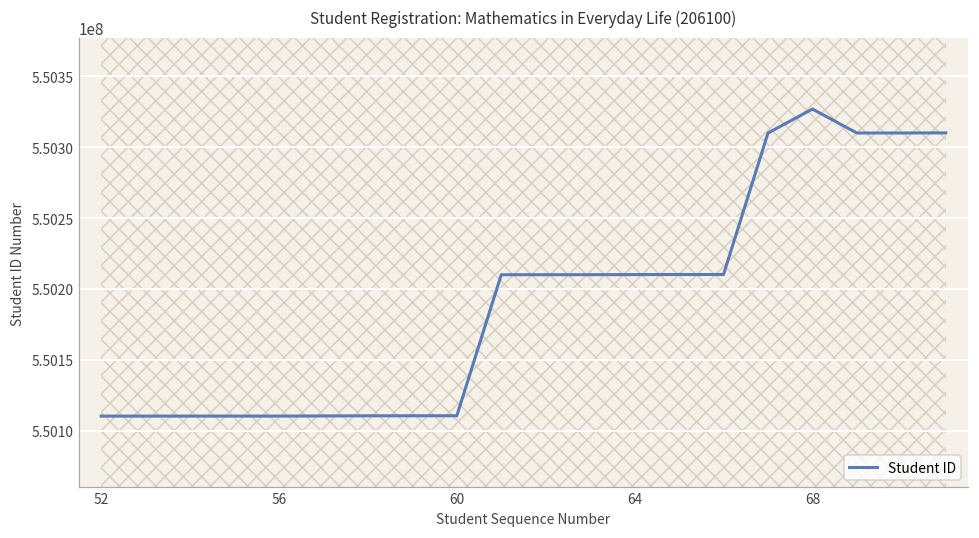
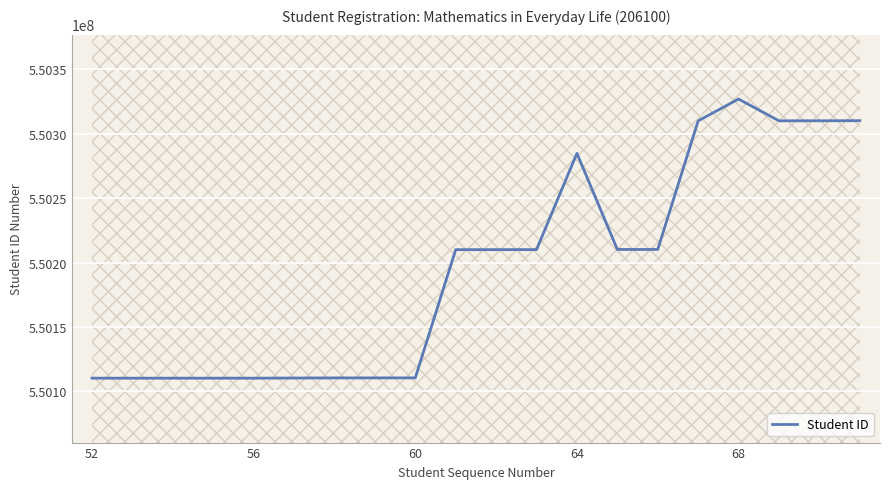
  {
    "Student ID": {
      "52": 550110000,
      "56": 550110000,
      "60": 550111000,
-     "64": 550210000,
+     "64": 550285000,
      "68": 550327000
    }
  }
